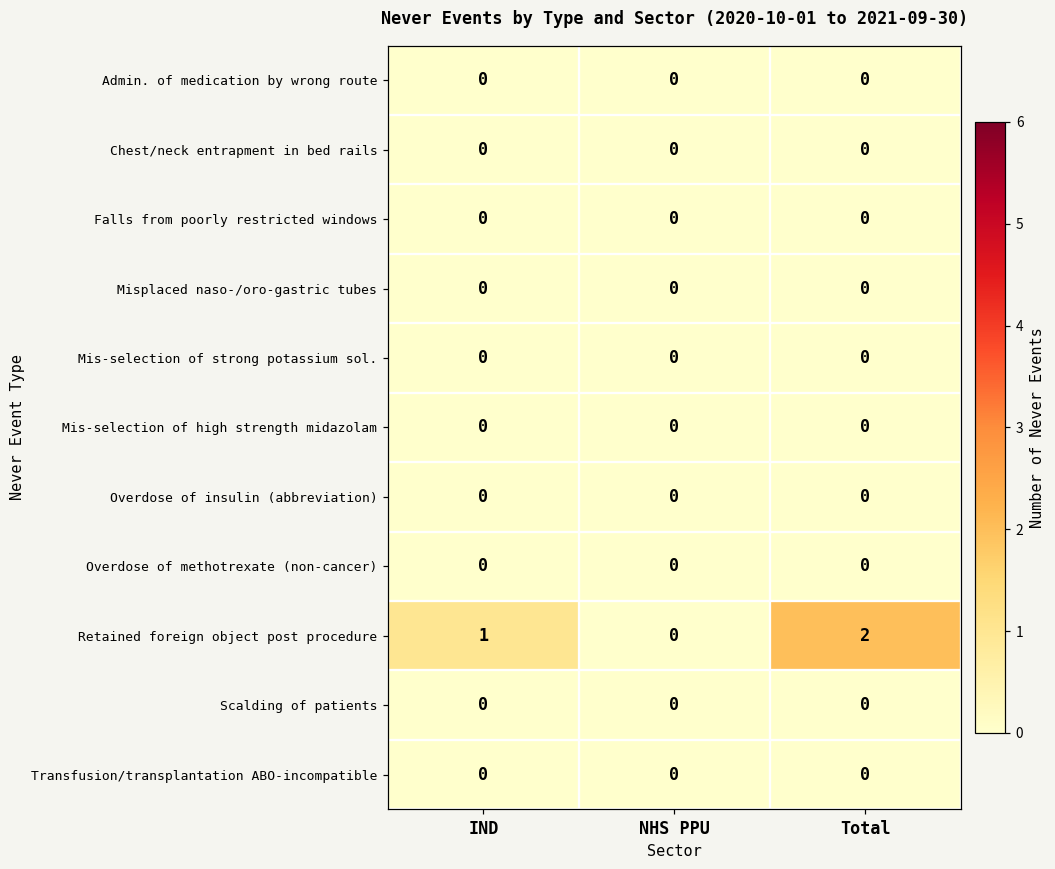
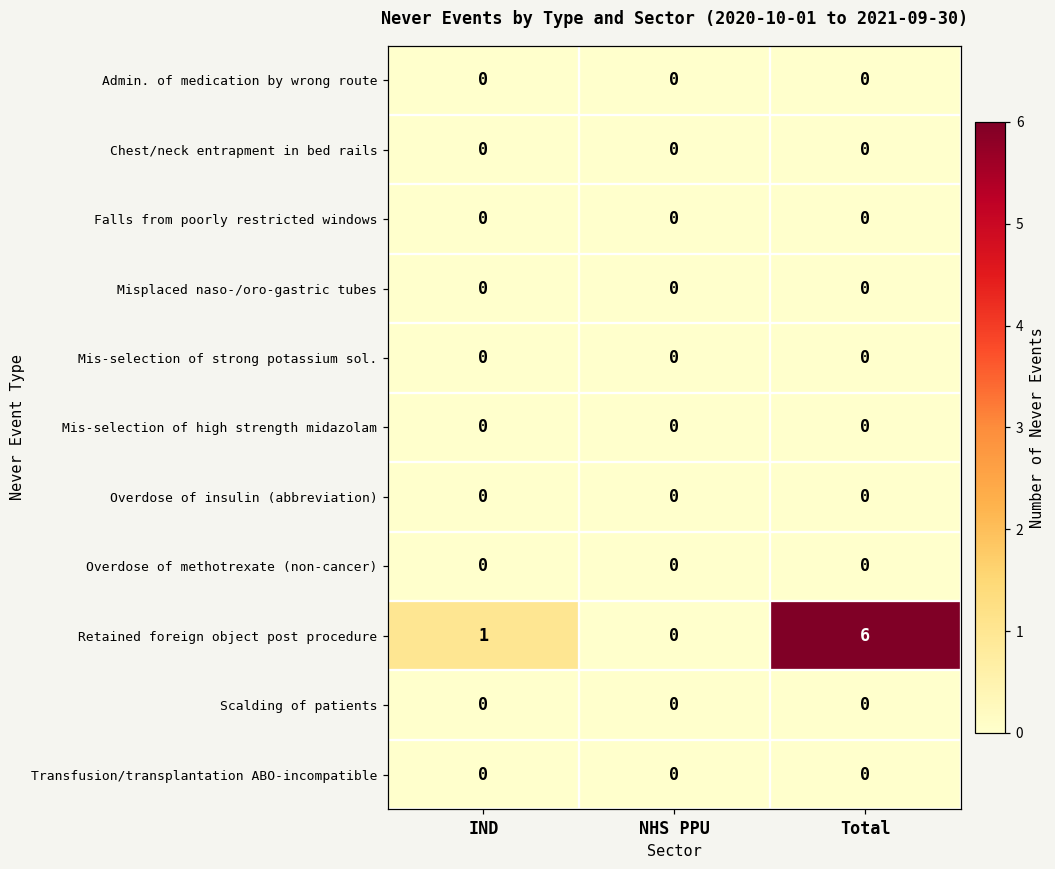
  {
    "Admin. of medication by wrong route": {
      "IND": 0,
      "NHS PPU": 0,
      "Total": 0
    },
    "Chest/neck entrapment in bed rails": {
      "IND": 0,
      "NHS PPU": 0,
      "Total": 0
    },
    "Falls from poorly restricted windows": {
      "IND": 0,
      "NHS PPU": 0,
      "Total": 0
    },
    "Misplaced naso-/oro-gastric tubes": {
      "IND": 0,
      "NHS PPU": 0,
      "Total": 0
    },
    "Mis-selection of strong potassium sol.": {
      "IND": 0,
      "NHS PPU": 0,
      "Total": 0
    },
    "Mis-selection of high strength midazolam": {
      "IND": 0,
      "NHS PPU": 0,
      "Total": 0
    },
    "Overdose of insulin (abbreviation)": {
      "IND": 0,
      "NHS PPU": 0,
      "Total": 0
    },
    "Overdose of methotrexate (non-cancer)": {
      "IND": 0,
      "NHS PPU": 0,
      "Total": 0
    },
    "Retained foreign object post procedure": {
      "IND": 1,
      "NHS PPU": 0,
-     "Total": 2
+     "Total": 6
    },
    "Scalding of patients": {
      "IND": 0,
      "NHS PPU": 0,
      "Total": 0
    },
    "Transfusion/transplantation ABO-incompatible": {
      "IND": 0,
      "NHS PPU": 0,
      "Total": 0
    }
  }
